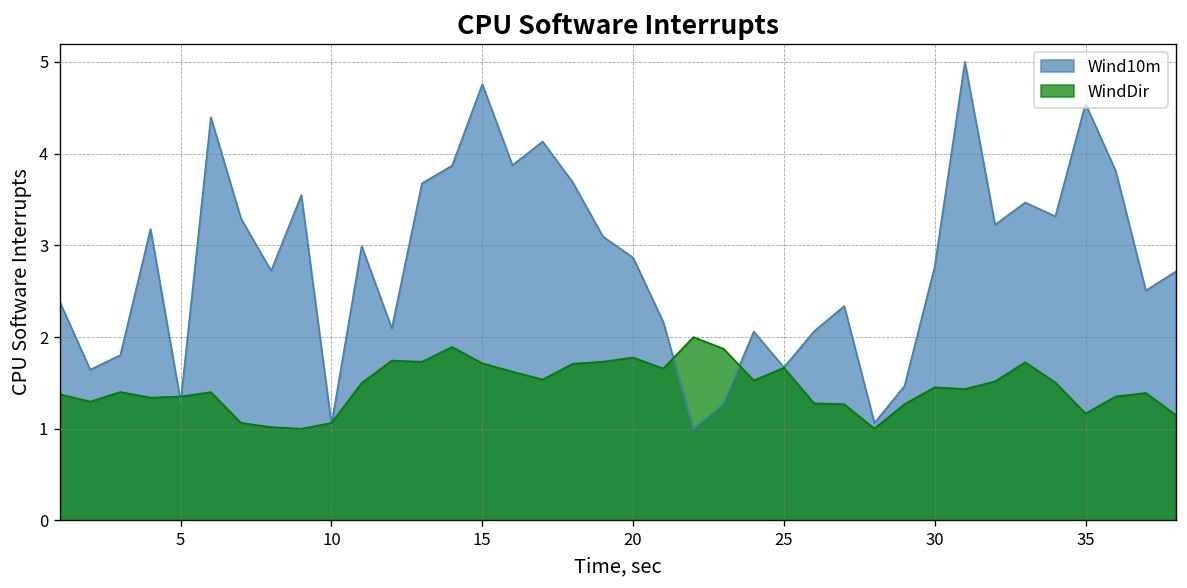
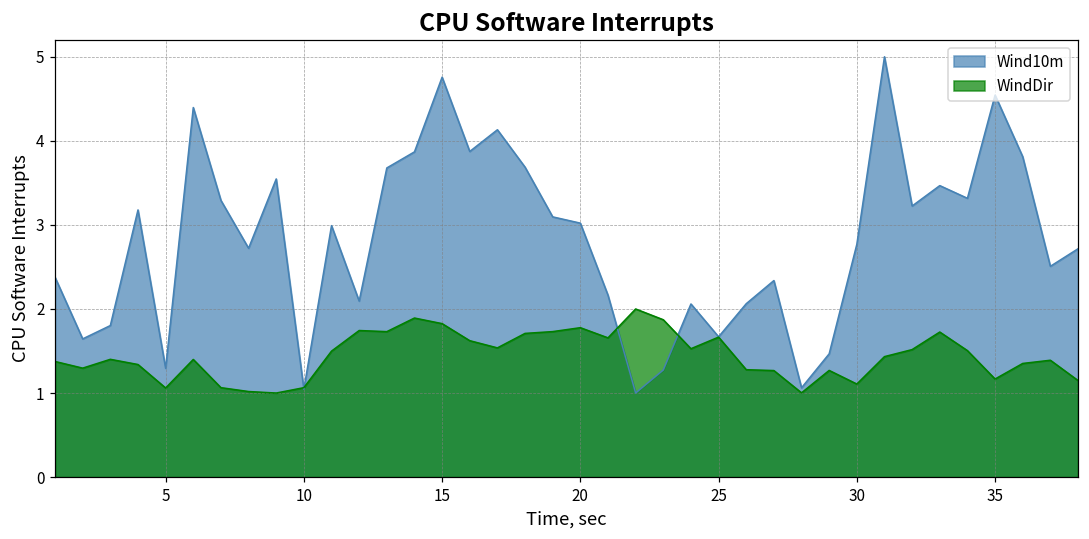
  {
    "Wind10m": {
      "5": 1.3,
      "15": 4.8,
-     "20": 2.9,
+     "20": 3.0,
      "30": 2.8
    },
    "WindDir": {
-     "5": 1.4,
-     "15": 1.7,
+     "5": 1.1,
+     "15": 1.8,
      "20": 1.8,
-     "30": 1.5,
+     "30": 1.1,
      "35": 1.2
    }
  }
